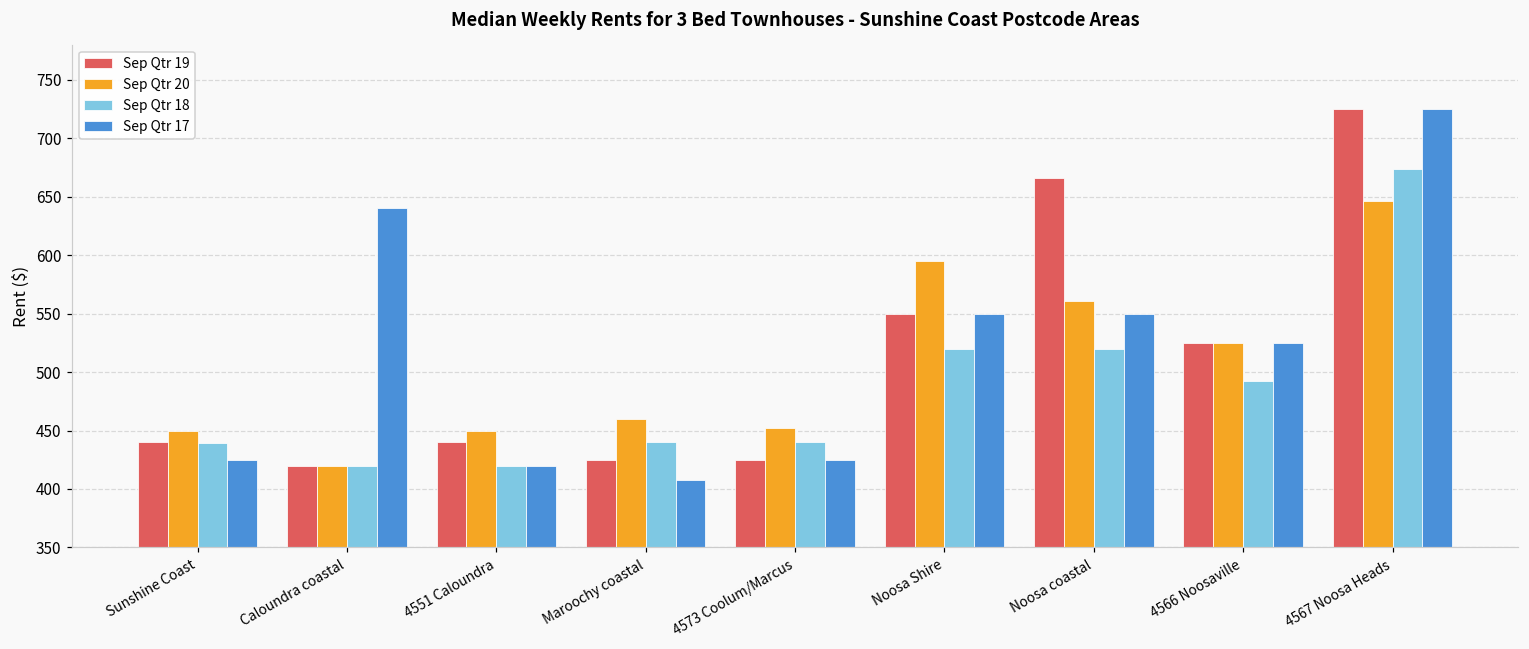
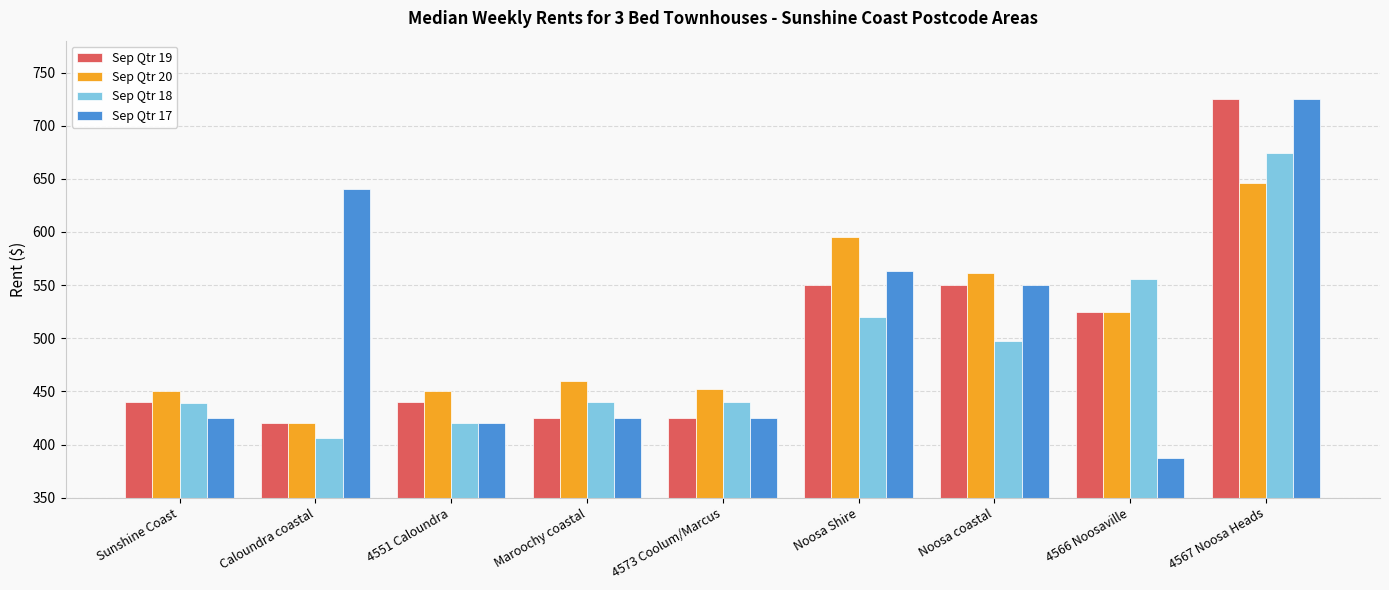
  {
    "Sep Qtr 19": {
      "Sunshine Coast": 440,
      "Caloundra coastal": 420,
      "4551 Caloundra": 440,
      "Maroochy coastal": 425,
      "4573 Coolum/Marcus": 425,
      "Noosa Shire": 550,
-     "Noosa coastal": 666,
+     "Noosa coastal": 550,
      "4566 Noosaville": 525,
      "4567 Noosa Heads": 725
    },
    "Sep Qtr 20": {
      "Sunshine Coast": 450,
      "Caloundra coastal": 420,
      "4551 Caloundra": 450,
      "Maroochy coastal": 460,
      "4573 Coolum/Marcus": 452,
      "Noosa Shire": 595,
      "Noosa coastal": 561,
      "4566 Noosaville": 525,
      "4567 Noosa Heads": 646
    },
    "Sep Qtr 18": {
      "Sunshine Coast": 439,
-     "Caloundra coastal": 420,
+     "Caloundra coastal": 406,
      "4551 Caloundra": 420,
      "Maroochy coastal": 440,
      "4573 Coolum/Marcus": 440,
      "Noosa Shire": 520,
-     "Noosa coastal": 520,
-     "4566 Noosaville": 493,
+     "Noosa coastal": 497,
+     "4566 Noosaville": 556,
      "4567 Noosa Heads": 674
    },
    "Sep Qtr 17": {
      "Sunshine Coast": 425,
      "Caloundra coastal": 640,
      "4551 Caloundra": 420,
-     "Maroochy coastal": 408,
+     "Maroochy coastal": 425,
      "4573 Coolum/Marcus": 425,
-     "Noosa Shire": 550,
+     "Noosa Shire": 563,
      "Noosa coastal": 550,
-     "4566 Noosaville": 525,
+     "4566 Noosaville": 387,
      "4567 Noosa Heads": 725
    }
  }
